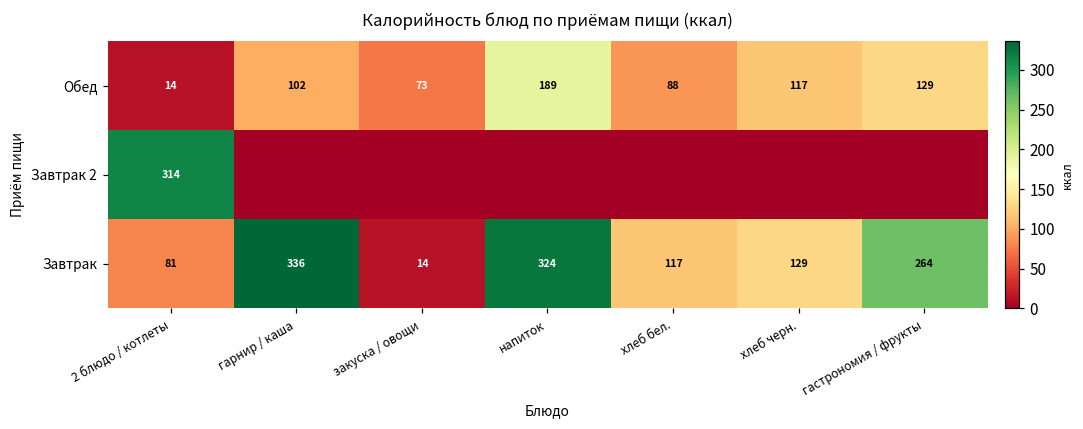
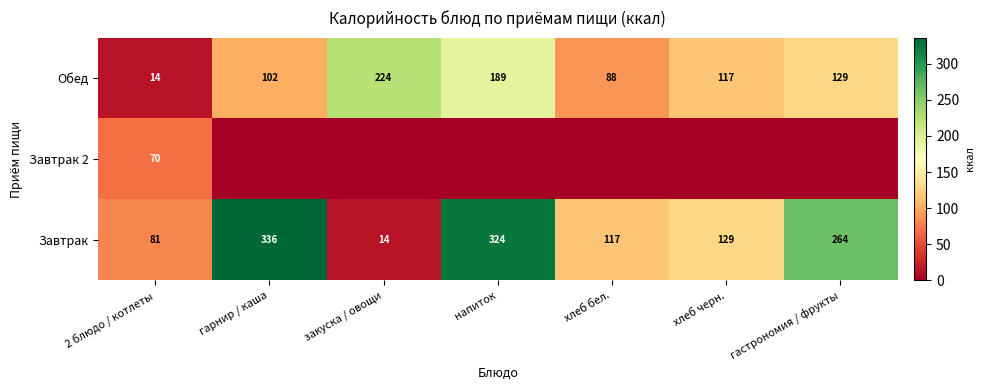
  {
    "Обед": {
      "2 блюдо / котлеты": 14,
      "гарнир / каша": 102,
-     "закуска / овощи": 73,
+     "закуска / овощи": 224,
      "напиток": 189,
      "хлеб бел.": 88,
      "хлеб черн.": 117,
      "гастрономия / фрукты": 129
    },
    "Завтрак 2": {
-     "2 блюдо / котлеты": 314
+     "2 блюдо / котлеты": 70
    },
    "Завтрак": {
      "2 блюдо / котлеты": 81,
      "гарнир / каша": 336,
      "закуска / овощи": 14,
      "напиток": 324,
      "хлеб бел.": 117,
      "хлеб черн.": 129,
      "гастрономия / фрукты": 264
    }
  }
